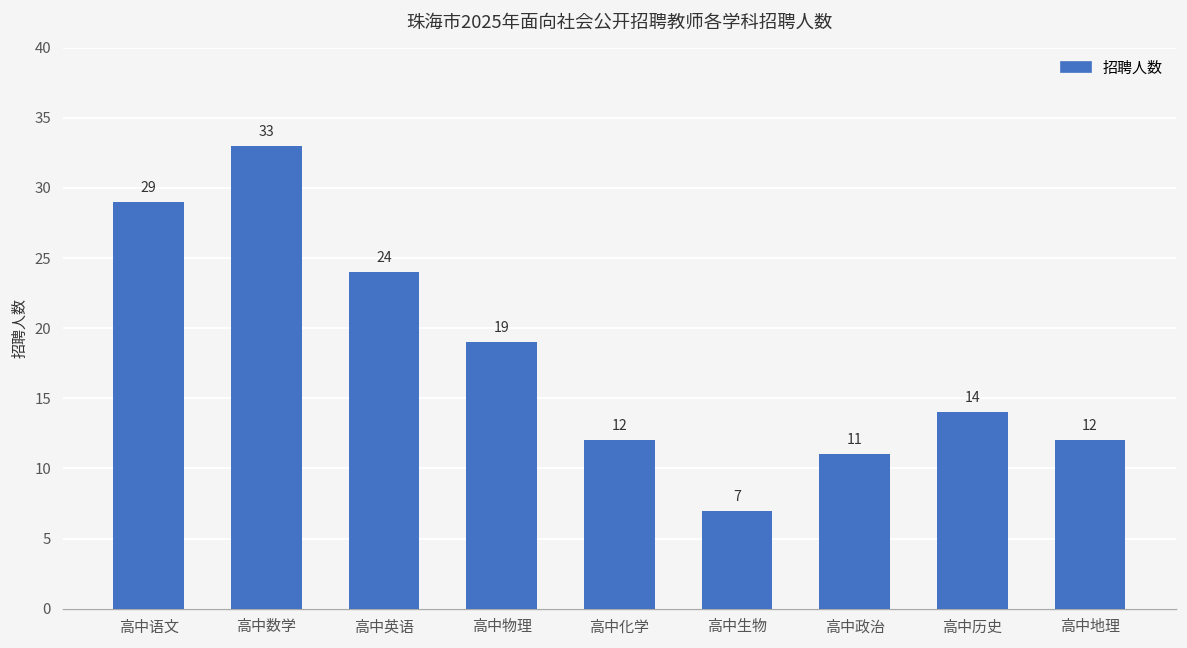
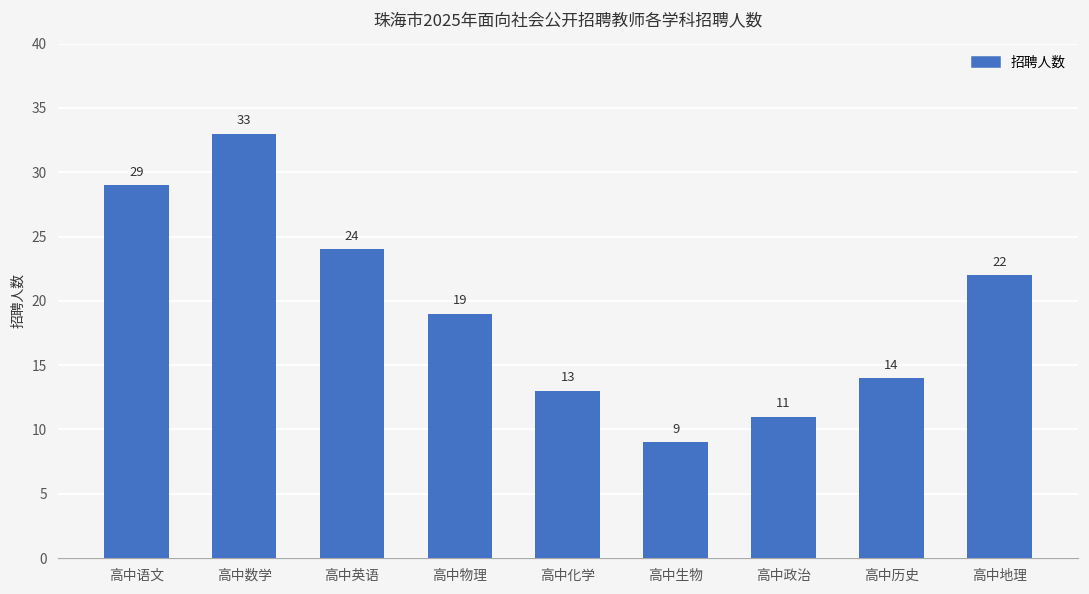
  {
    "高中语文": 29,
    "高中数学": 33,
    "高中英语": 24,
    "高中物理": 19,
-   "高中化学": 12,
-   "高中生物": 7,
+   "高中化学": 13,
+   "高中生物": 9,
    "高中政治": 11,
    "高中历史": 14,
-   "高中地理": 12
+   "高中地理": 22
  }
